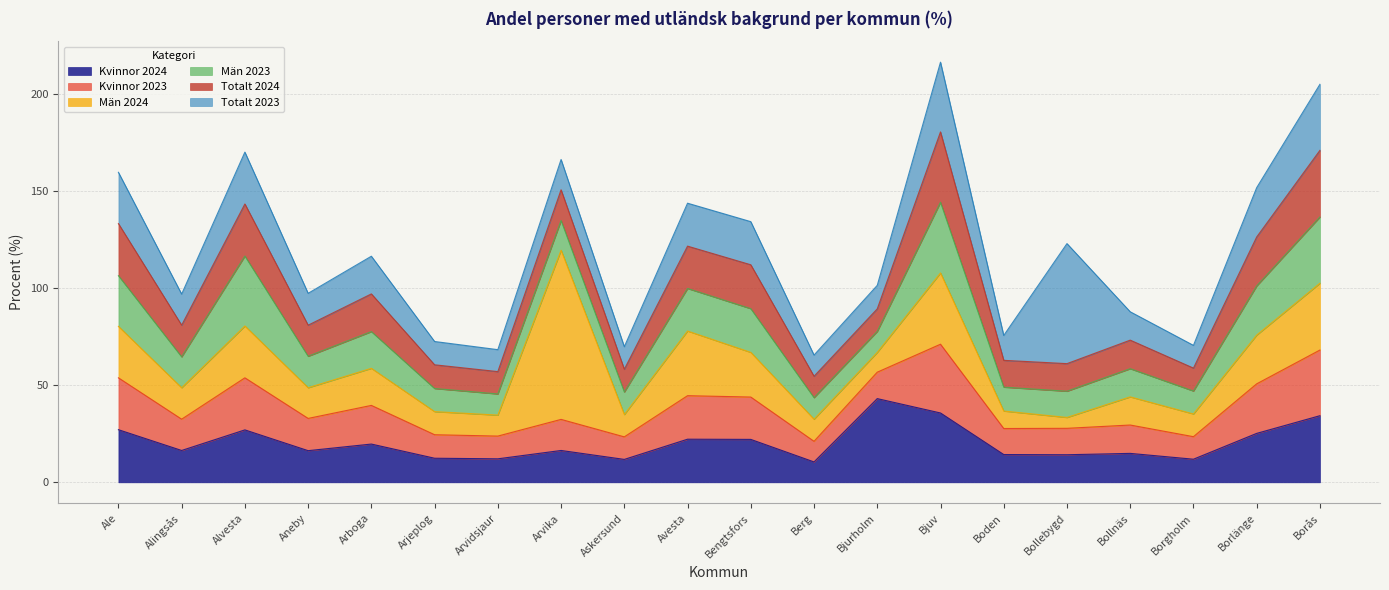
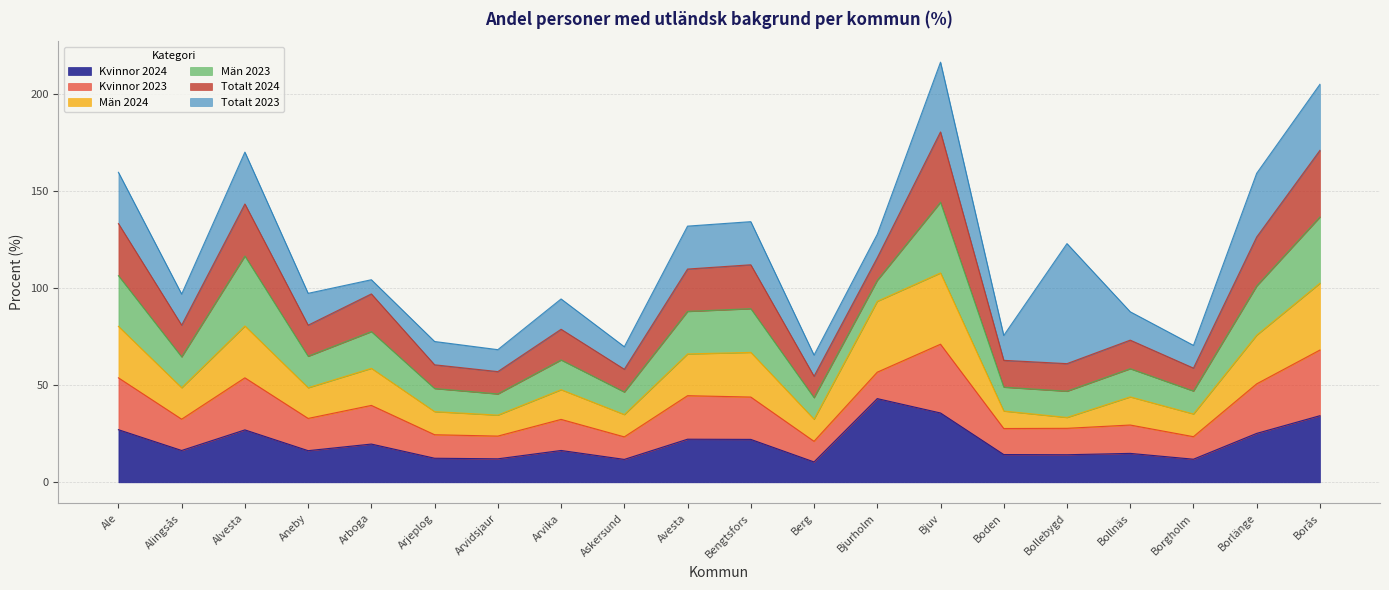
  {
    "Kvinnor 2024": {
      "Ale": 27,
      "Alingsås": 16,
      "Alvesta": 27,
      "Aneby": 16,
      "Arboga": 20,
      "Arjeplog": 12,
      "Arvidsjaur": 12,
      "Arvika": 16,
      "Askersund": 12,
      "Avesta": 22,
      "Bengtsfors": 22,
      "Berg": 11,
      "Bjurholm": 43,
      "Bjuv": 36,
      "Boden": 14,
      "Bollebygd": 14,
      "Bollnäs": 15,
      "Borgholm": 12,
      "Borlänge": 25,
      "Borås": 34
    },
    "Män 2024": {
      "Ale": 27,
      "Alingsås": 16,
      "Alvesta": 27,
      "Aneby": 16,
      "Arboga": 19,
      "Arjeplog": 12,
      "Arvidsjaur": 11,
-     "Arvika": 87,
+     "Arvika": 15,
      "Askersund": 12,
-     "Avesta": 33,
+     "Avesta": 22,
      "Bengtsfors": 23,
      "Berg": 11,
-     "Bjurholm": 10,
+     "Bjurholm": 37,
      "Bjuv": 37,
      "Boden": 9,
      "Bollebygd": 6,
      "Bollnäs": 15,
      "Borgholm": 12,
      "Borlänge": 25,
      "Borås": 34
    },
    "Män 2023": {
      "Ale": 26,
      "Alingsås": 16,
      "Alvesta": 36,
      "Aneby": 16,
      "Arboga": 19,
      "Arjeplog": 12,
      "Arvidsjaur": 11,
      "Arvika": 15,
      "Askersund": 12,
      "Avesta": 22,
      "Bengtsfors": 23,
      "Berg": 11,
      "Bjurholm": 11,
      "Bjuv": 36,
      "Boden": 12,
      "Bollebygd": 14,
      "Bollnäs": 15,
      "Borgholm": 12,
      "Borlänge": 25,
      "Borås": 34
    },
    "Totalt 2023": {
      "Ale": 26,
      "Alingsås": 16,
      "Alvesta": 27,
      "Aneby": 16,
-     "Arboga": 19,
+     "Arboga": 7,
      "Arjeplog": 12,
      "Arvidsjaur": 11,
      "Arvika": 16,
      "Askersund": 12,
      "Avesta": 22,
      "Bengtsfors": 22,
      "Berg": 11,
      "Bjurholm": 12,
      "Bjuv": 36,
      "Boden": 13,
      "Bollebygd": 62,
      "Bollnäs": 15,
      "Borgholm": 12,
-     "Borlänge": 25,
+     "Borlänge": 33,
      "Borås": 34
    }
  }
